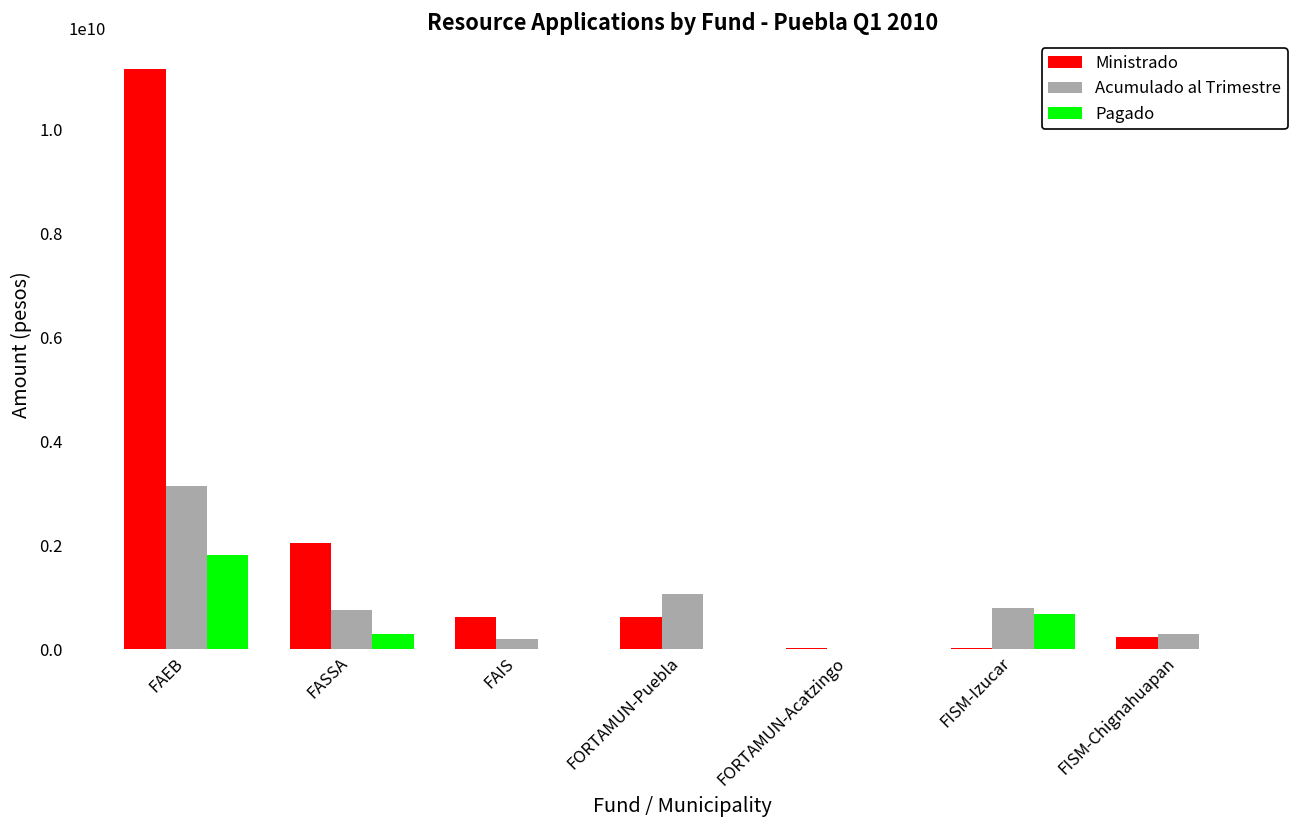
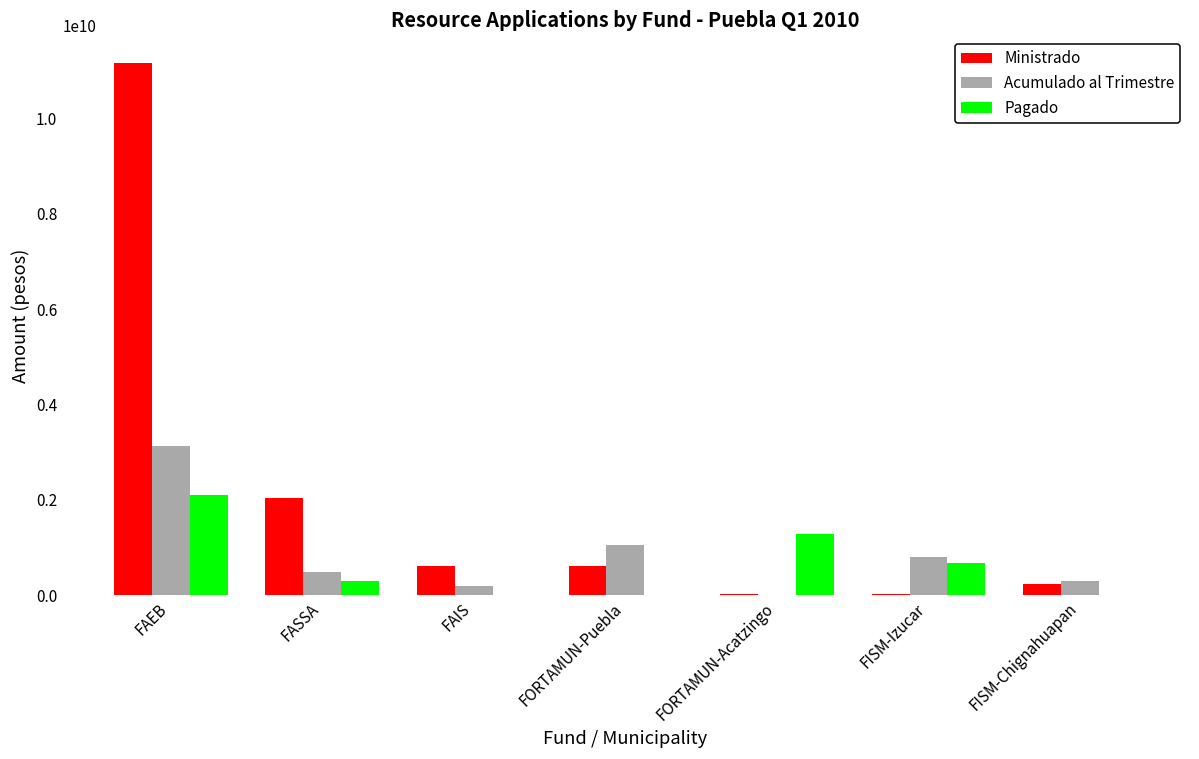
  {
    "Ministrado": {
      "FAEB": 11200000000,
      "FASSA": 2000000000,
      "FAIS": 600000000,
      "FORTAMUN-Puebla": 600000000,
      "FISM-Chignahuapan": 200000000
    },
    "Acumulado al Trimestre": {
      "FAEB": 3100000000,
-     "FASSA": 800000000,
+     "FASSA": 500000000,
      "FAIS": 200000000,
      "FORTAMUN-Puebla": 1100000000,
      "FISM-Izucar": 800000000,
      "FISM-Chignahuapan": 300000000
    },
    "Pagado": {
-     "FAEB": 1800000000,
+     "FAEB": 2100000000,
      "FASSA": 300000000,
-     "FORTAMUN-Acatzingo": 0,
+     "FORTAMUN-Acatzingo": 1300000000,
      "FISM-Izucar": 700000000
    }
  }
